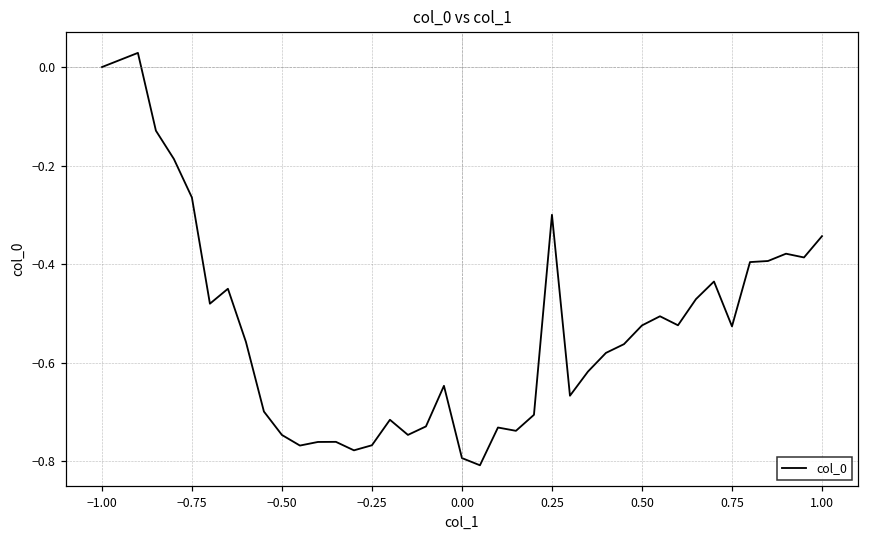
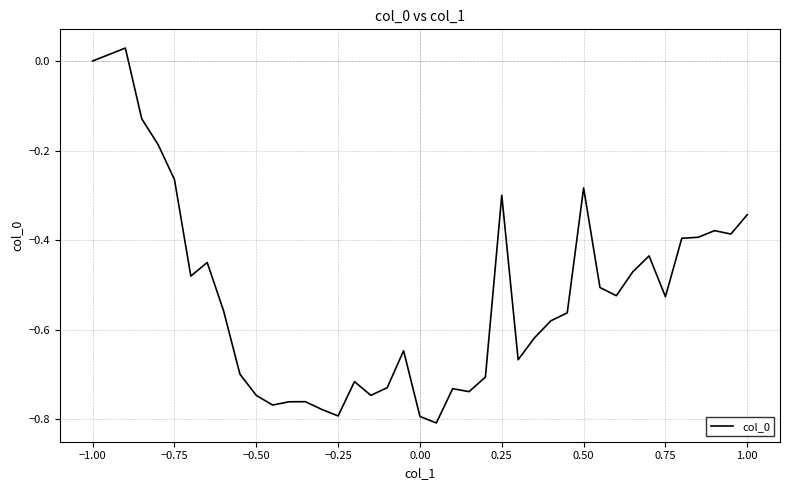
  {
    "−1.00": 0.00,
    "−0.75": -0.26,
    "−0.50": -0.75,
-   "−0.25": -0.77,
+   "−0.25": -0.79,
    "0.00": -0.79,
    "0.25": -0.30,
-   "0.50": -0.52,
+   "0.50": -0.28,
    "0.75": -0.53,
    "1.00": -0.34
  }
